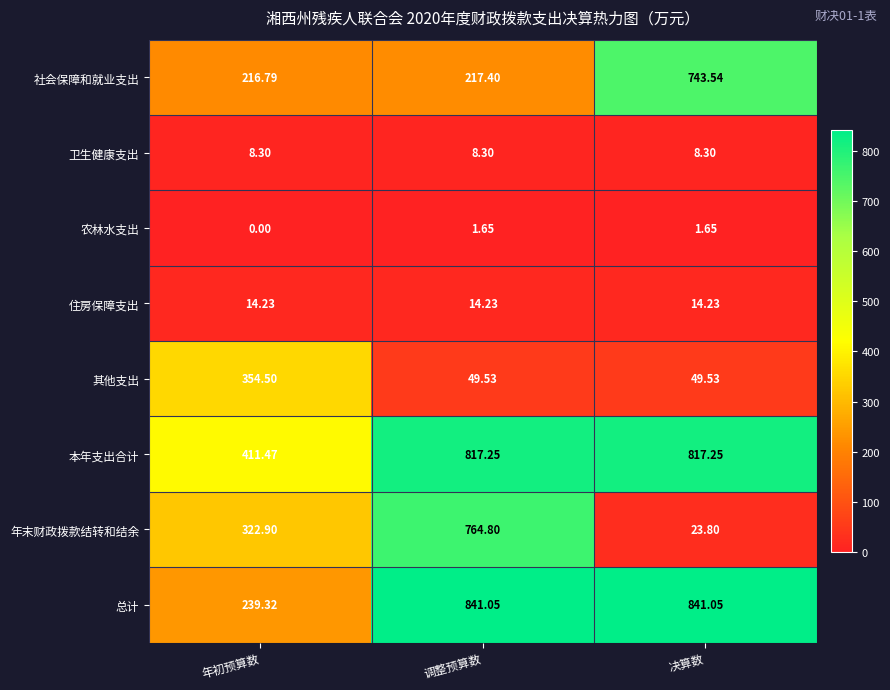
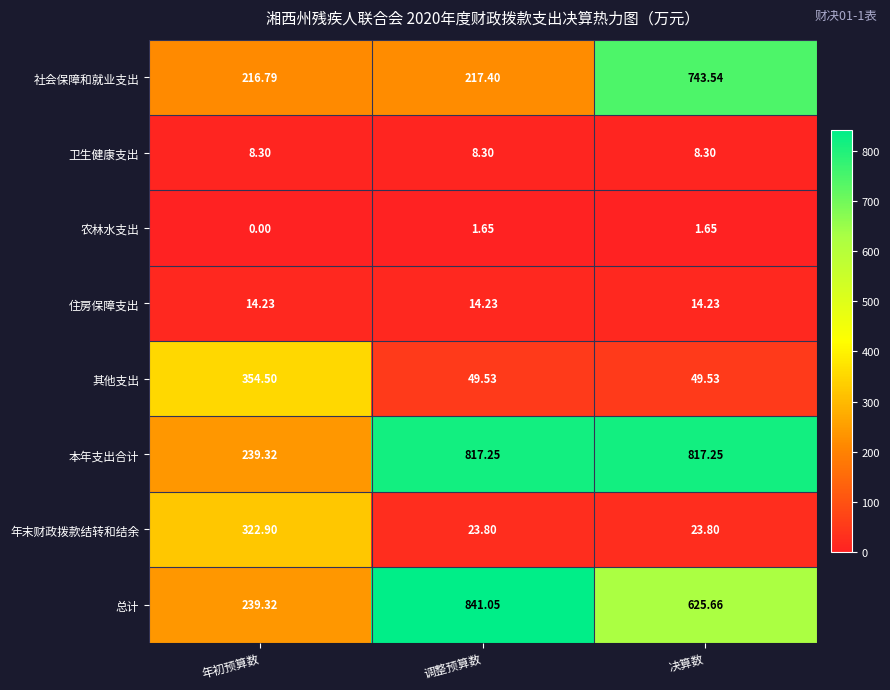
  {
    "社会保障和就业支出": {
      "年初预算数": 216.79,
      "调整预算数": 217.40,
      "决算数": 743.54
    },
    "卫生健康支出": {
      "年初预算数": 8.30,
      "调整预算数": 8.30,
      "决算数": 8.30
    },
    "农林水支出": {
      "年初预算数": 0.00,
      "调整预算数": 1.65,
      "决算数": 1.65
    },
    "住房保障支出": {
      "年初预算数": 14.23,
      "调整预算数": 14.23,
      "决算数": 14.23
    },
    "其他支出": {
      "年初预算数": 354.50,
      "调整预算数": 49.53,
      "决算数": 49.53
    },
    "本年支出合计": {
-     "年初预算数": 411.47,
+     "年初预算数": 239.32,
      "调整预算数": 817.25,
      "决算数": 817.25
    },
    "年末财政拨款结转和结余": {
      "年初预算数": 322.90,
-     "调整预算数": 764.80,
+     "调整预算数": 23.80,
      "决算数": 23.80
    },
    "总计": {
      "年初预算数": 239.32,
      "调整预算数": 841.05,
-     "决算数": 841.05
+     "决算数": 625.66
    }
  }
